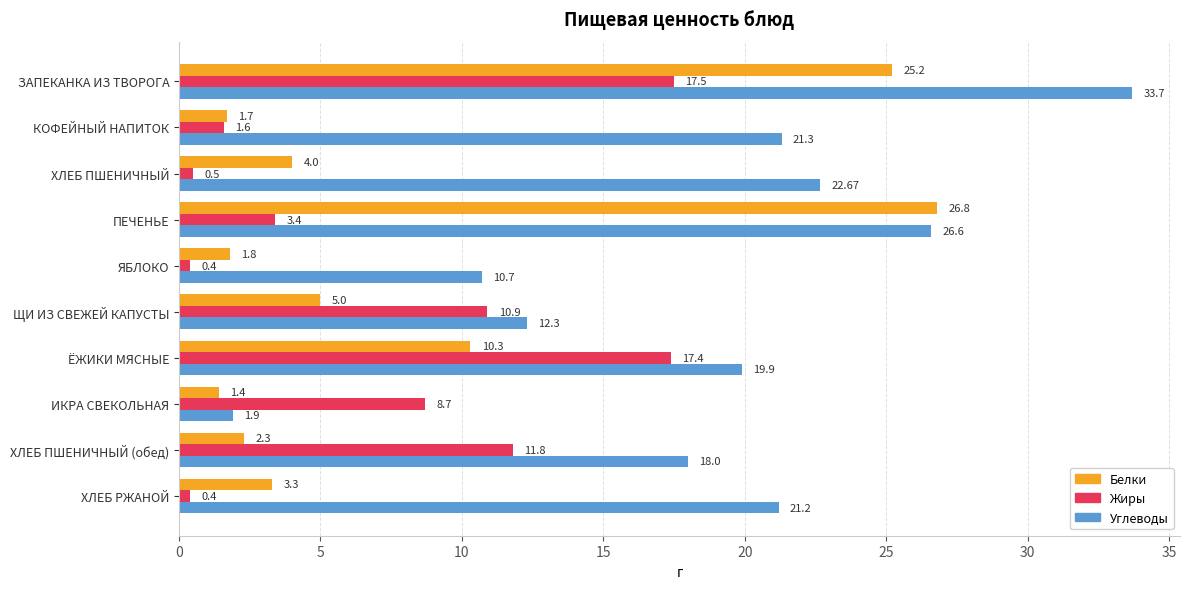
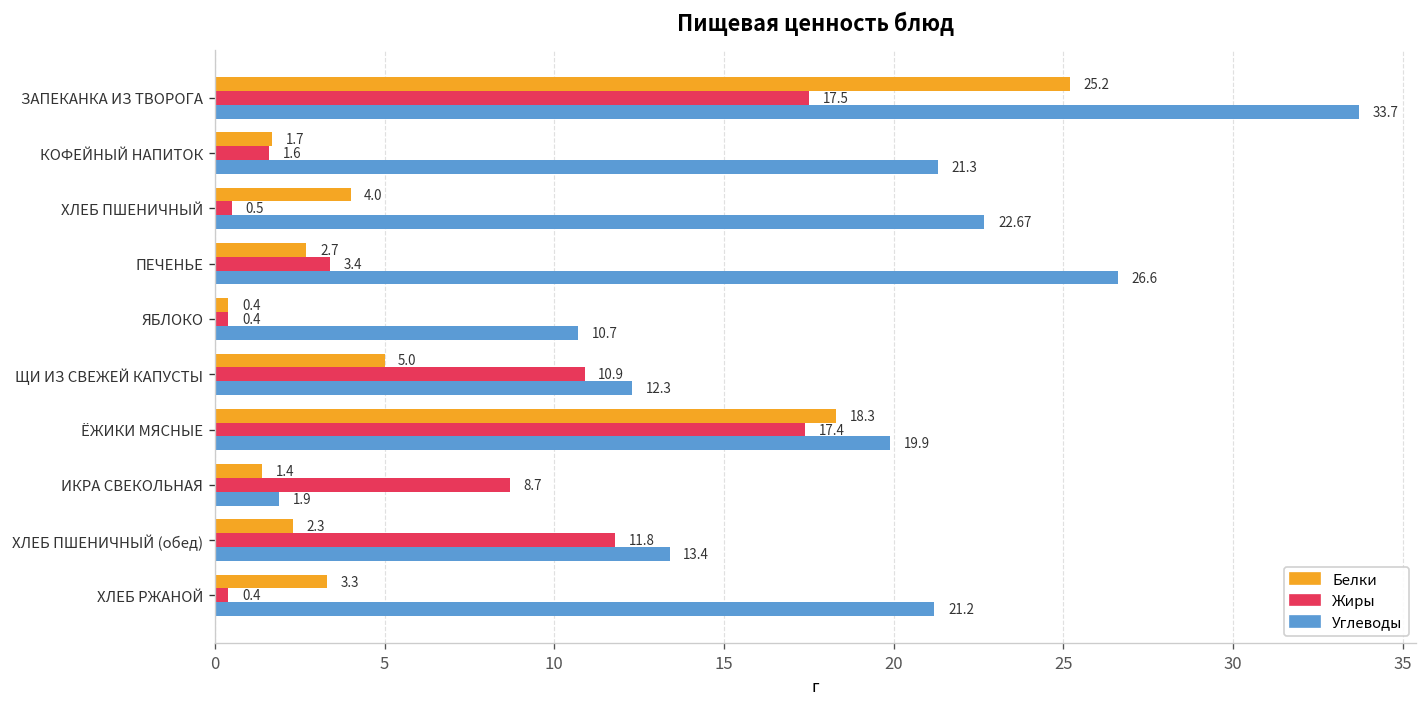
  {
    "Белки": {
      "ЗАПЕКАНКА ИЗ ТВОРОГА": 25.2,
      "КОФЕЙНЫЙ НАПИТОК": 1.7,
      "ХЛЕБ ПШЕНИЧНЫЙ": 4.0,
-     "ПЕЧЕНЬЕ": 26.8,
-     "ЯБЛОКО": 1.8,
+     "ПЕЧЕНЬЕ": 2.7,
+     "ЯБЛОКО": 0.4,
      "ЩИ ИЗ СВЕЖЕЙ КАПУСТЫ": 5.0,
-     "ЁЖИКИ МЯСНЫЕ": 10.3,
+     "ЁЖИКИ МЯСНЫЕ": 18.3,
      "ИКРА СВЕКОЛЬНАЯ": 1.4,
      "ХЛЕБ ПШЕНИЧНЫЙ (обед)": 2.3,
      "ХЛЕБ РЖАНОЙ": 3.3
    },
    "Жиры": {
      "ЗАПЕКАНКА ИЗ ТВОРОГА": 17.5,
      "КОФЕЙНЫЙ НАПИТОК": 1.6,
      "ХЛЕБ ПШЕНИЧНЫЙ": 0.5,
      "ПЕЧЕНЬЕ": 3.4,
      "ЯБЛОКО": 0.4,
      "ЩИ ИЗ СВЕЖЕЙ КАПУСТЫ": 10.9,
      "ЁЖИКИ МЯСНЫЕ": 17.4,
      "ИКРА СВЕКОЛЬНАЯ": 8.7,
      "ХЛЕБ ПШЕНИЧНЫЙ (обед)": 11.8,
      "ХЛЕБ РЖАНОЙ": 0.4
    },
    "Углеводы": {
      "ЗАПЕКАНКА ИЗ ТВОРОГА": 33.7,
      "КОФЕЙНЫЙ НАПИТОК": 21.3,
      "ХЛЕБ ПШЕНИЧНЫЙ": 22.67,
      "ПЕЧЕНЬЕ": 26.6,
      "ЯБЛОКО": 10.7,
      "ЩИ ИЗ СВЕЖЕЙ КАПУСТЫ": 12.3,
      "ЁЖИКИ МЯСНЫЕ": 19.9,
      "ИКРА СВЕКОЛЬНАЯ": 1.9,
-     "ХЛЕБ ПШЕНИЧНЫЙ (обед)": 18.0,
+     "ХЛЕБ ПШЕНИЧНЫЙ (обед)": 13.4,
      "ХЛЕБ РЖАНОЙ": 21.2
    }
  }
